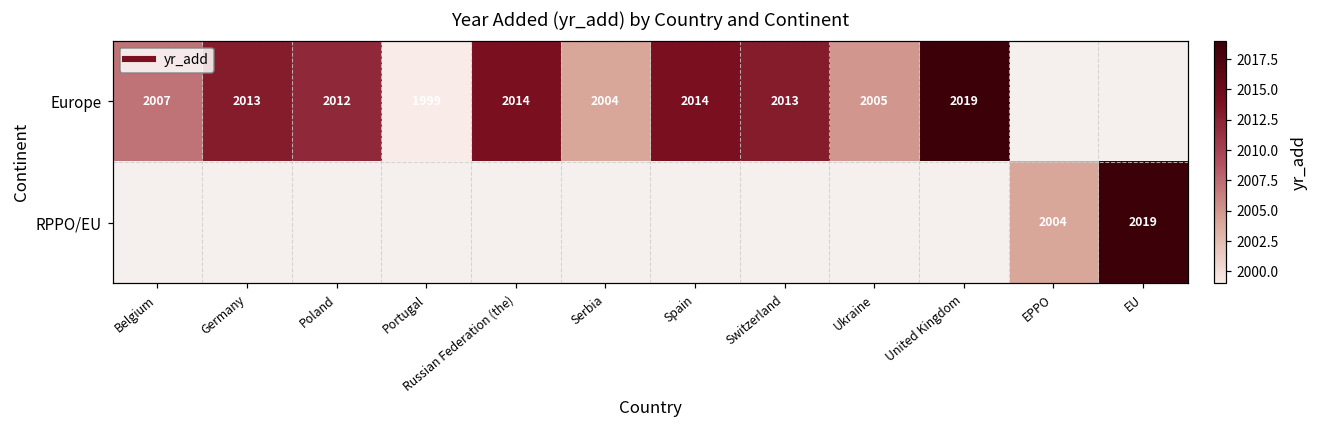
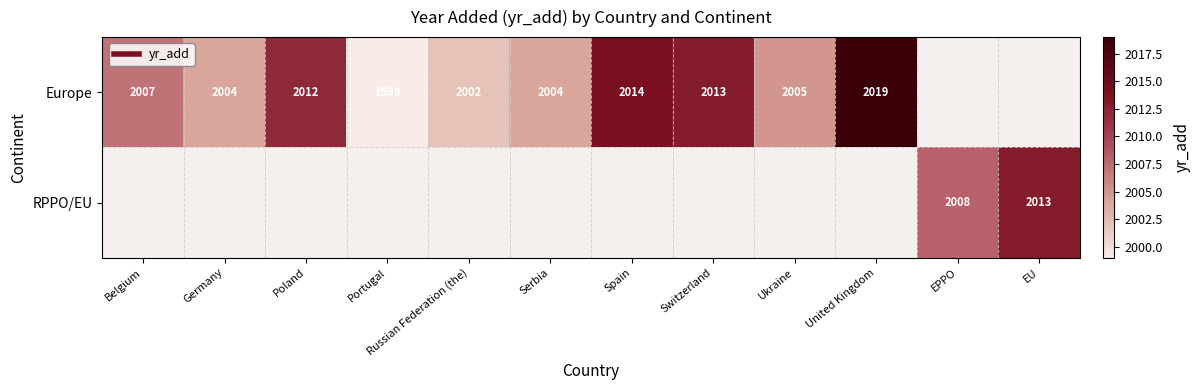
  {
    "Europe": {
      "Belgium": 2007,
-     "Germany": 2013,
+     "Germany": 2004,
      "Poland": 2012,
-     "Russian Federation (the)": 2014,
+     "Russian Federation (the)": 2002,
      "Serbia": 2004,
      "Spain": 2014,
      "Switzerland": 2013,
      "Ukraine": 2005,
      "United Kingdom": 2019
    },
    "RPPO/EU": {
-     "EPPO": 2004,
-     "EU": 2019
+     "EPPO": 2008,
+     "EU": 2013
    }
  }
